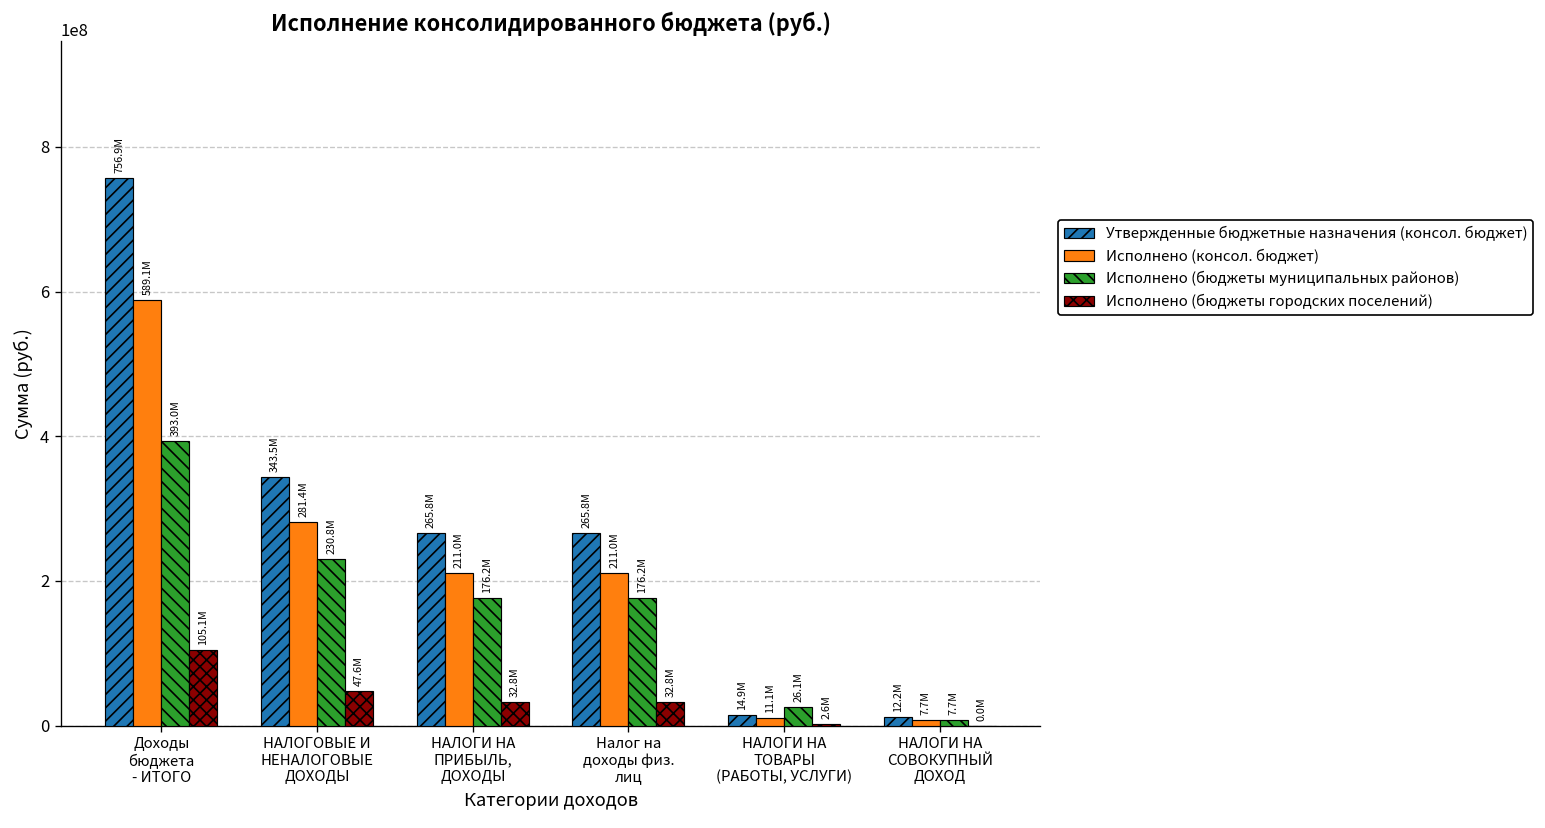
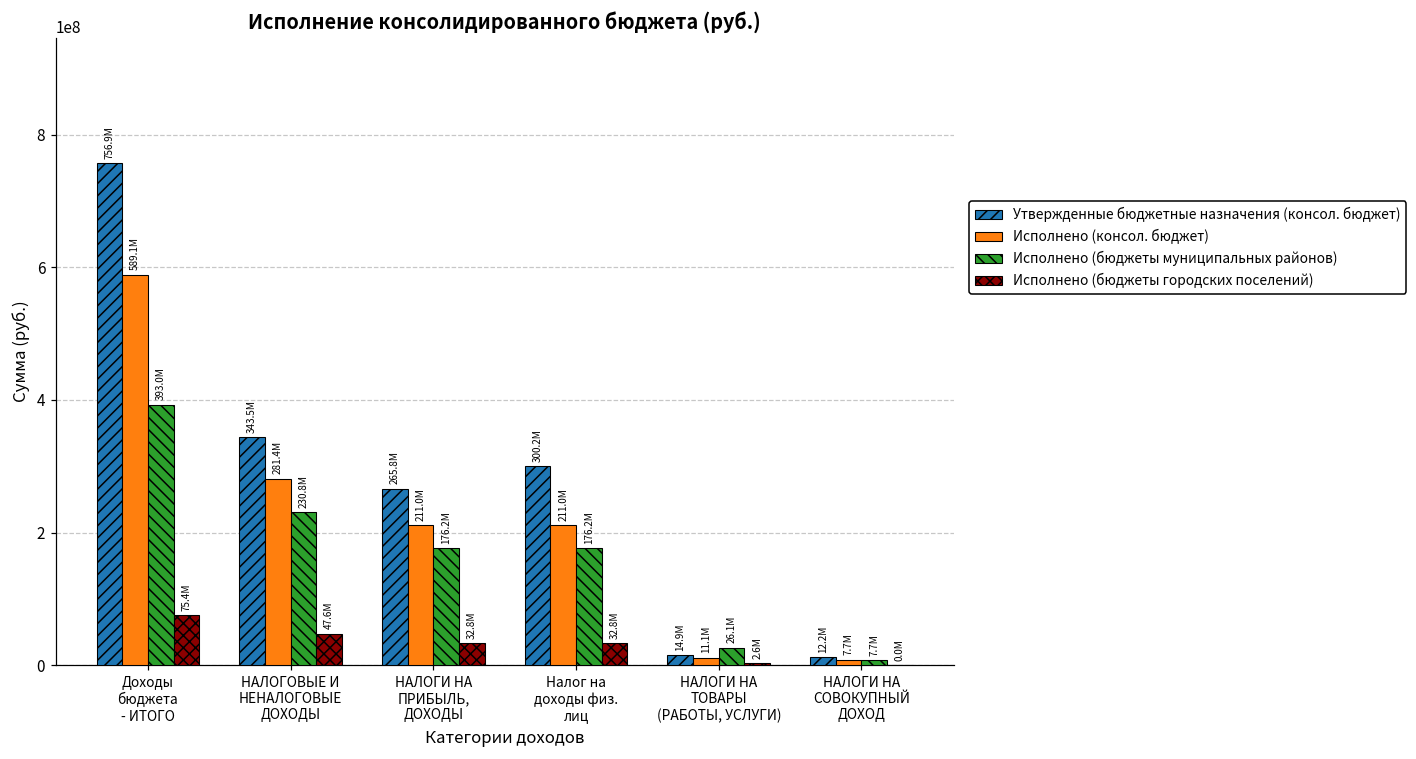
  {
    "Утвержденные бюджетные назначения (консол. бюджет)": {
      "Доходы бюджета - ИТОГО": "756.9M",
      "НАЛОГОВЫЕ И НЕНАЛОГОВЫЕ ДОХОДЫ": "343.5M",
      "НАЛОГИ НА ПРИБЫЛЬ, ДОХОДЫ": "265.8M",
-     "Налог на доходы физ. лиц": "265.8M",
+     "Налог на доходы физ. лиц": "300.2M",
      "НАЛОГИ НА ТОВАРЫ (РАБОТЫ, УСЛУГИ)": "14.9M",
      "НАЛОГИ НА СОВОКУПНЫЙ ДОХОД": "12.2M"
    },
    "Исполнено (консол. бюджет)": {
      "Доходы бюджета - ИТОГО": "589.1M",
      "НАЛОГОВЫЕ И НЕНАЛОГОВЫЕ ДОХОДЫ": "281.4M",
      "НАЛОГИ НА ПРИБЫЛЬ, ДОХОДЫ": "211.0M",
      "Налог на доходы физ. лиц": "211.0M",
      "НАЛОГИ НА ТОВАРЫ (РАБОТЫ, УСЛУГИ)": "11.1M",
      "НАЛОГИ НА СОВОКУПНЫЙ ДОХОД": "7.7M"
    },
    "Исполнено (бюджеты муниципальных районов)": {
      "Доходы бюджета - ИТОГО": "393.0M",
      "НАЛОГОВЫЕ И НЕНАЛОГОВЫЕ ДОХОДЫ": "230.8M",
      "НАЛОГИ НА ПРИБЫЛЬ, ДОХОДЫ": "176.2M",
      "Налог на доходы физ. лиц": "176.2M",
      "НАЛОГИ НА ТОВАРЫ (РАБОТЫ, УСЛУГИ)": "26.1M",
      "НАЛОГИ НА СОВОКУПНЫЙ ДОХОД": "7.7M"
    },
    "Исполнено (бюджеты городских поселений)": {
-     "Доходы бюджета - ИТОГО": "105.1M",
+     "Доходы бюджета - ИТОГО": "75.4M",
      "НАЛОГОВЫЕ И НЕНАЛОГОВЫЕ ДОХОДЫ": "47.6M",
      "НАЛОГИ НА ПРИБЫЛЬ, ДОХОДЫ": "32.8M",
      "Налог на доходы физ. лиц": "32.8M",
      "НАЛОГИ НА ТОВАРЫ (РАБОТЫ, УСЛУГИ)": "2.6M"
    }
  }
